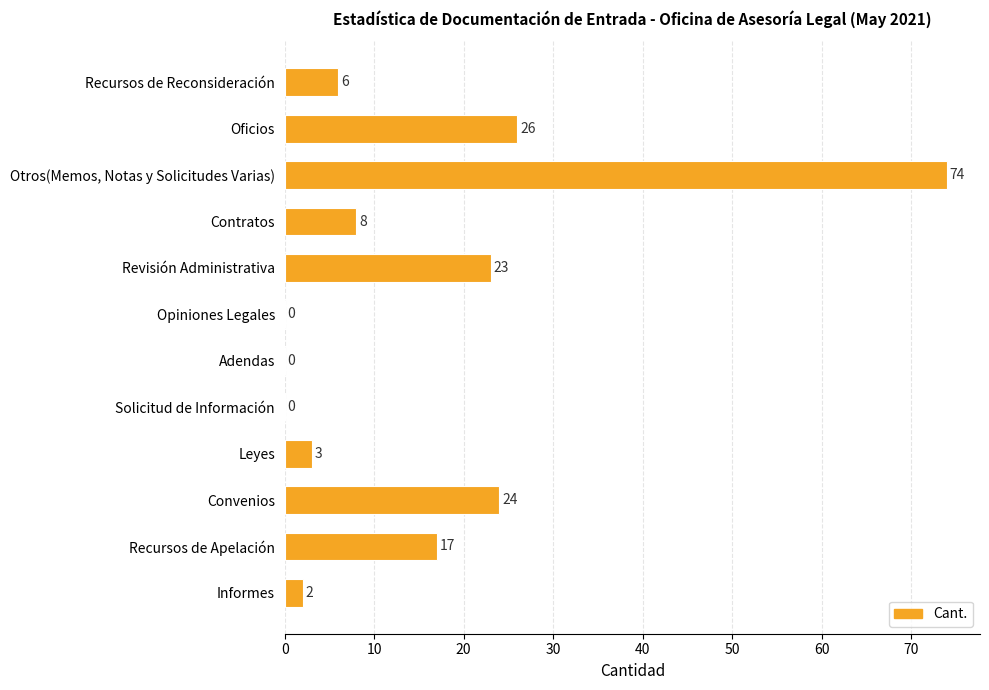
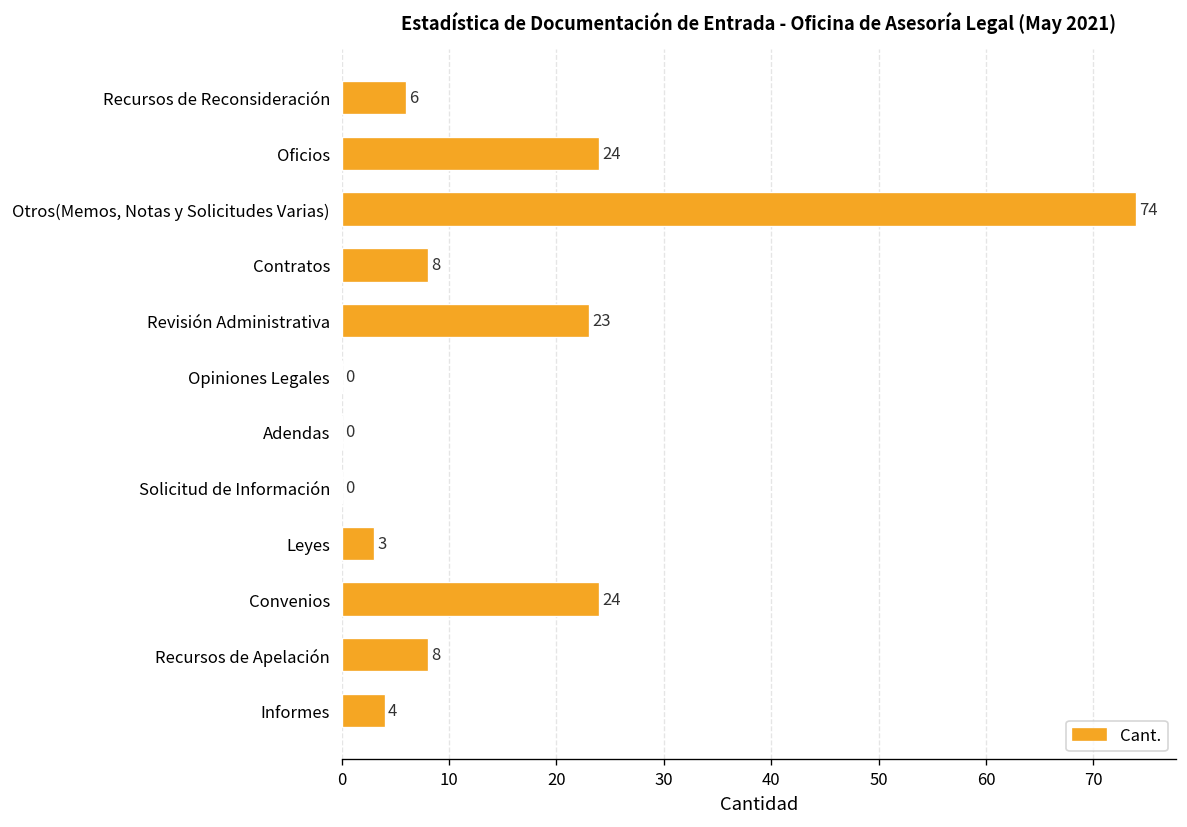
  {
    "Recursos de Reconsideración": 6,
-   "Oficios": 26,
+   "Oficios": 24,
    "Otros(Memos, Notas y Solicitudes Varias)": 74,
    "Contratos": 8,
    "Revisión Administrativa": 23,
    "Opiniones Legales": 0,
    "Adendas": 0,
    "Solicitud de Información": 0,
    "Leyes": 3,
    "Convenios": 24,
-   "Recursos de Apelación": 17,
-   "Informes": 2
+   "Recursos de Apelación": 8,
+   "Informes": 4
  }
